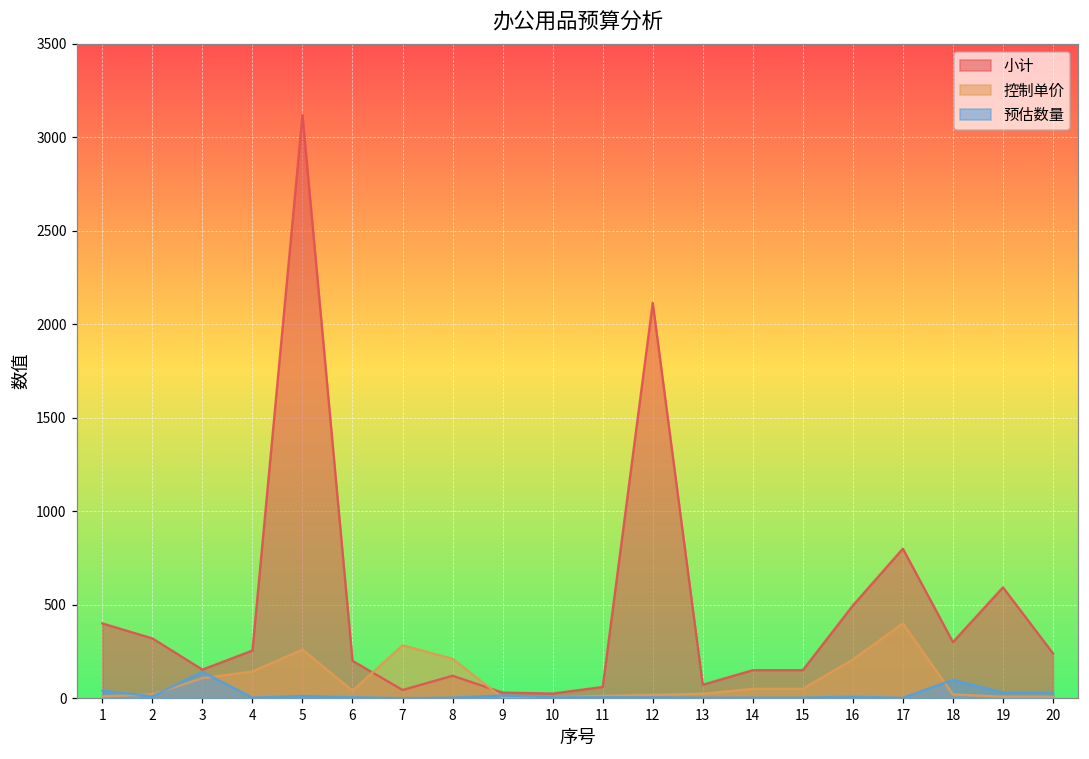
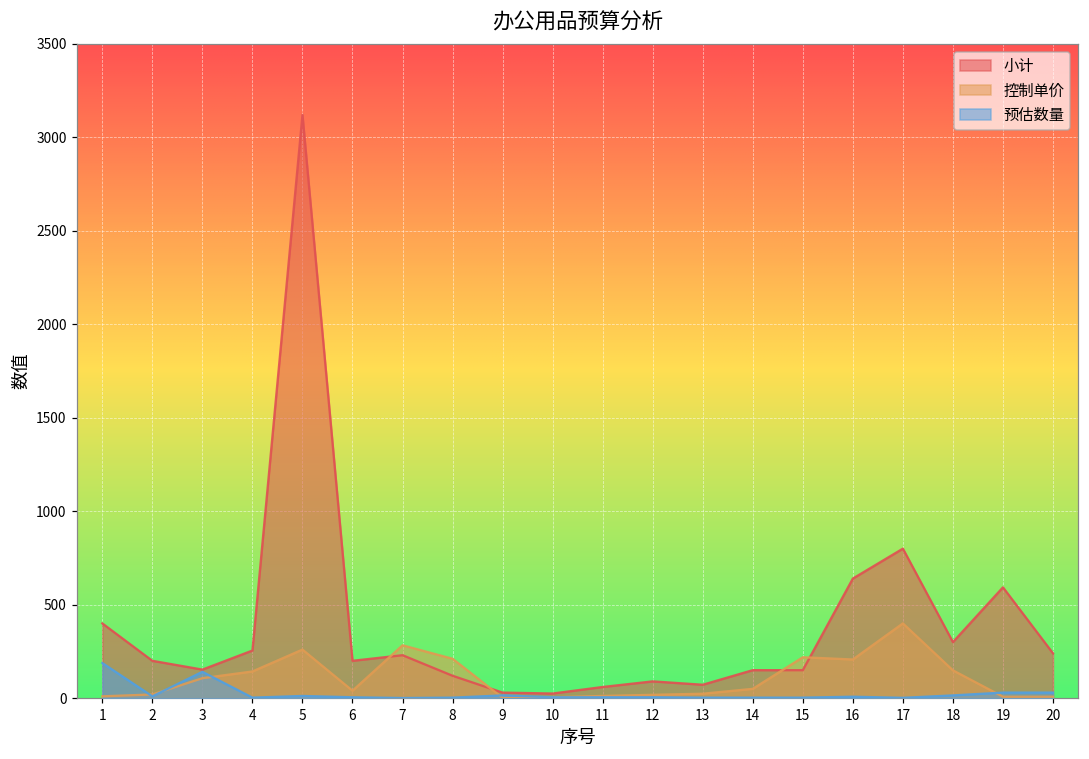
  {
    "小计": {
      "1": 400,
-     "2": 320,
+     "2": 200,
      "4": 260,
      "5": 3120,
      "6": 200,
-     "7": 40,
+     "7": 230,
      "8": 120,
      "9": 30,
      "10": 30,
      "11": 60,
-     "12": 2120,
+     "12": 90,
      "13": 70,
      "14": 150,
      "15": 150,
-     "16": 500,
+     "16": 640,
      "17": 800,
      "18": 300,
      "19": 590,
      "20": 240
    },
    "控制单价": {
      "1": 10,
      "3": 110,
      "4": 140,
      "5": 260,
      "6": 40,
      "7": 280,
      "8": 210,
      "13": 20,
      "14": 50,
-     "15": 50,
+     "15": 220,
      "16": 210,
      "17": 400,
-     "18": 20,
+     "18": 150,
      "19": 10,
      "20": 10
    },
    "预估数量": {
-     "1": 40,
+     "1": 190,
      "4": 0,
      "5": 10,
      "6": 10,
      "7": 0,
      "8": 0,
      "13": 0,
      "14": 0,
      "15": 0,
      "16": 10,
      "17": 0,
-     "18": 100,
+     "18": 20,
      "19": 30,
      "20": 30
    }
  }
